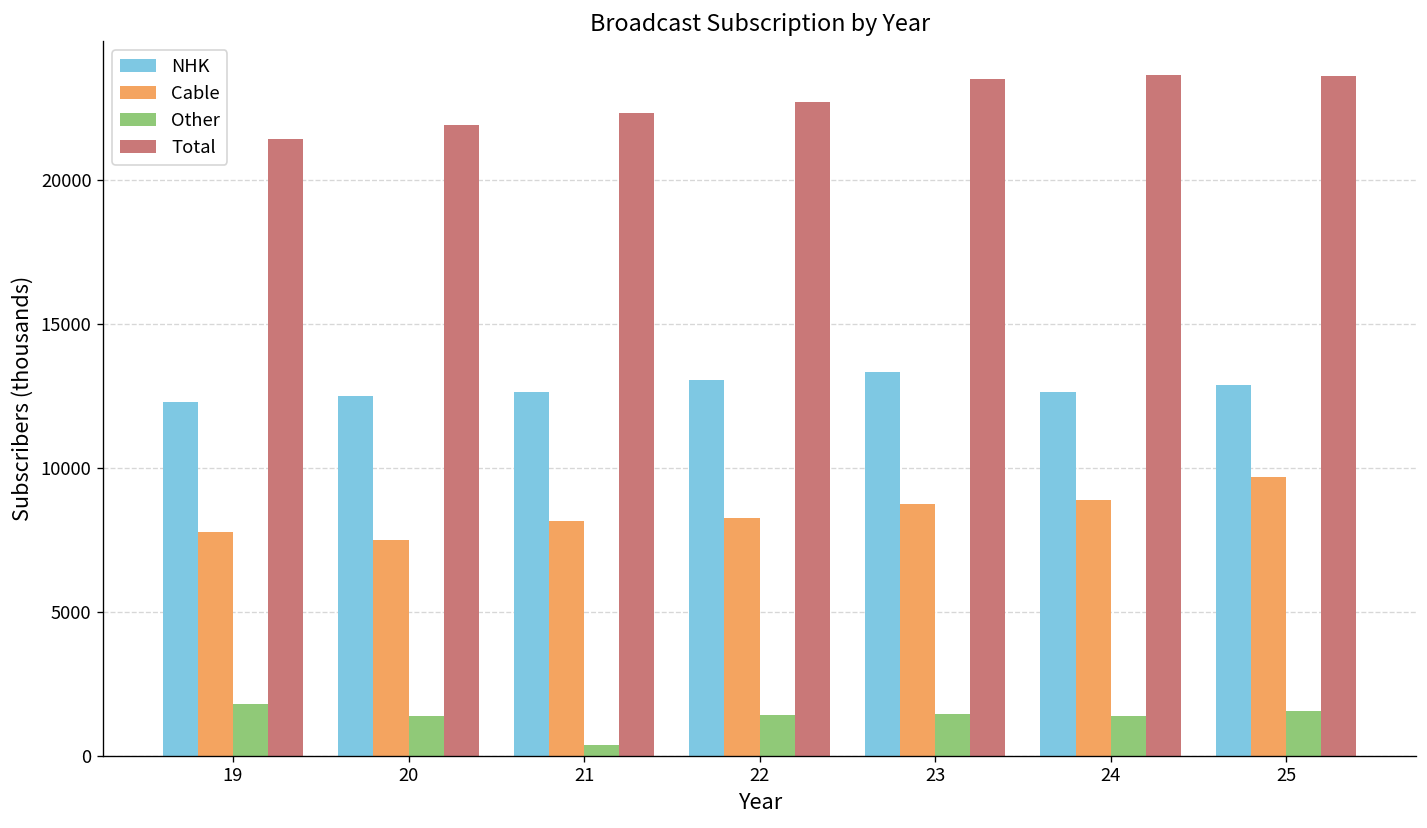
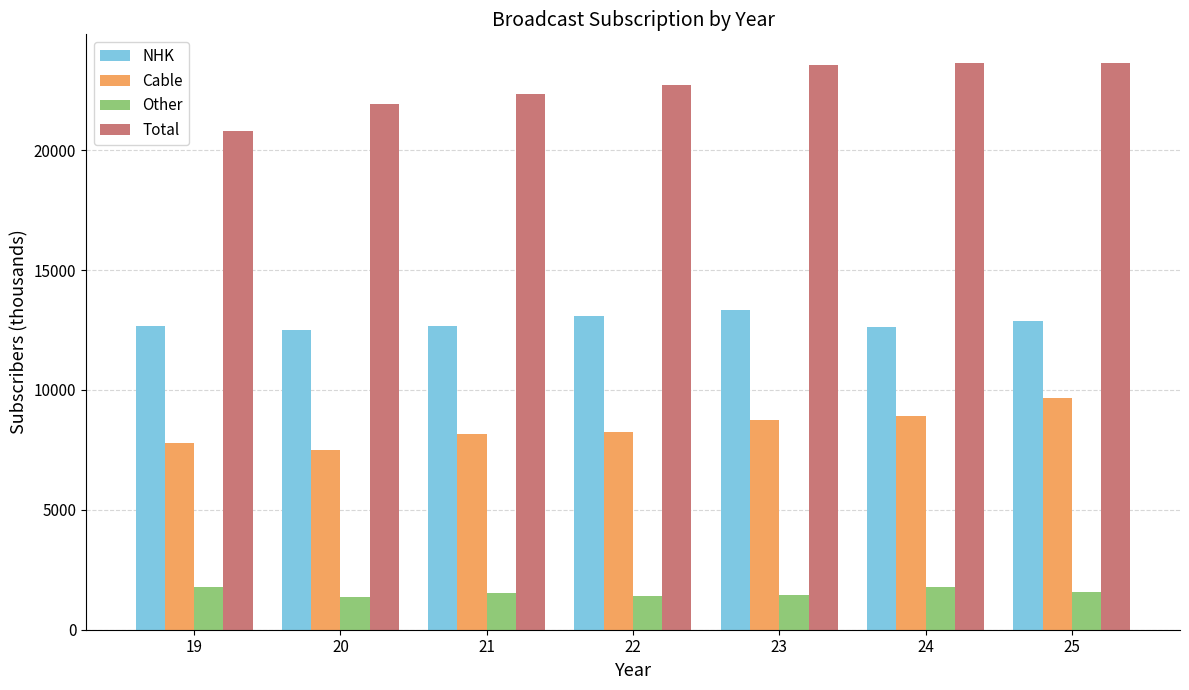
  {
    "NHK": {
-     "19": 12300,
+     "19": 12700,
      "20": 12500,
      "21": 12700,
      "22": 13100,
      "23": 13300,
      "24": 12600,
      "25": 12900
    },
    "Cable": {
      "19": 7800,
      "20": 7500,
      "21": 8200,
      "22": 8300,
      "23": 8800,
      "24": 8900,
      "25": 9700
    },
    "Other": {
      "19": 1800,
      "20": 1400,
-     "21": 400,
+     "21": 1500,
      "22": 1400,
      "23": 1400,
-     "24": 1400,
+     "24": 1800,
      "25": 1600
    },
    "Total": {
-     "19": 21400,
+     "19": 20800,
      "20": 21900,
      "21": 22400,
      "22": 22700,
      "23": 23500,
      "24": 23700,
      "25": 23600
    }
  }
